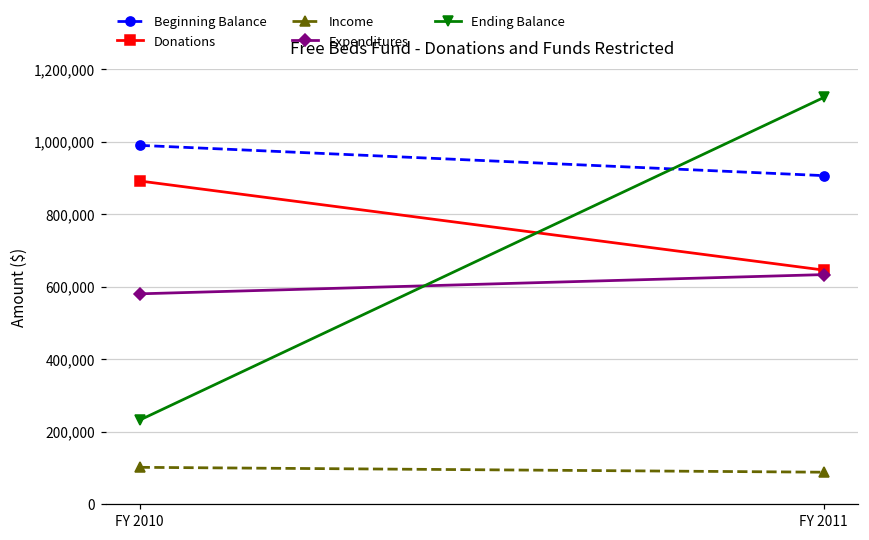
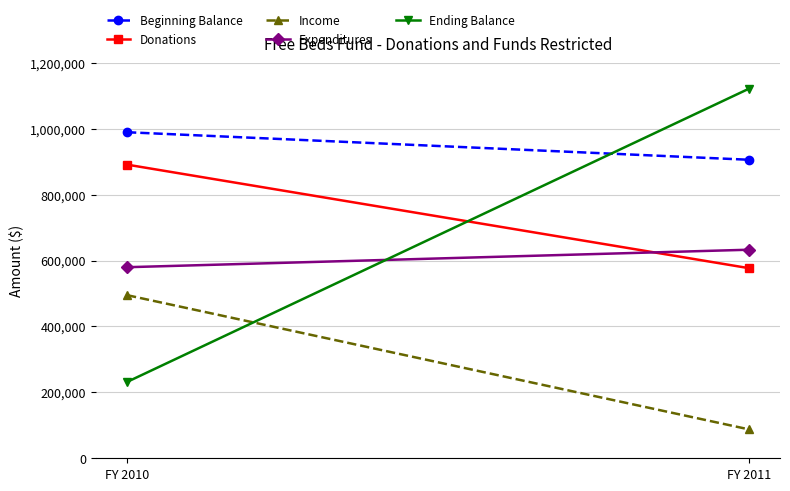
  {
    "Beginning Balance": {
      "FY 2010": "990,000",
      "FY 2011": "910,000"
    },
    "Donations": {
      "FY 2010": "890,000",
-     "FY 2011": "650,000"
+     "FY 2011": "580,000"
    },
    "Income": {
-     "FY 2010": "100,000",
+     "FY 2010": "500,000",
      "FY 2011": "90,000"
    },
    "Expenditures": {
      "FY 2010": "580,000",
      "FY 2011": "630,000"
    },
    "Ending Balance": {
      "FY 2010": "230,000",
      "FY 2011": "1,120,000"
    }
  }
